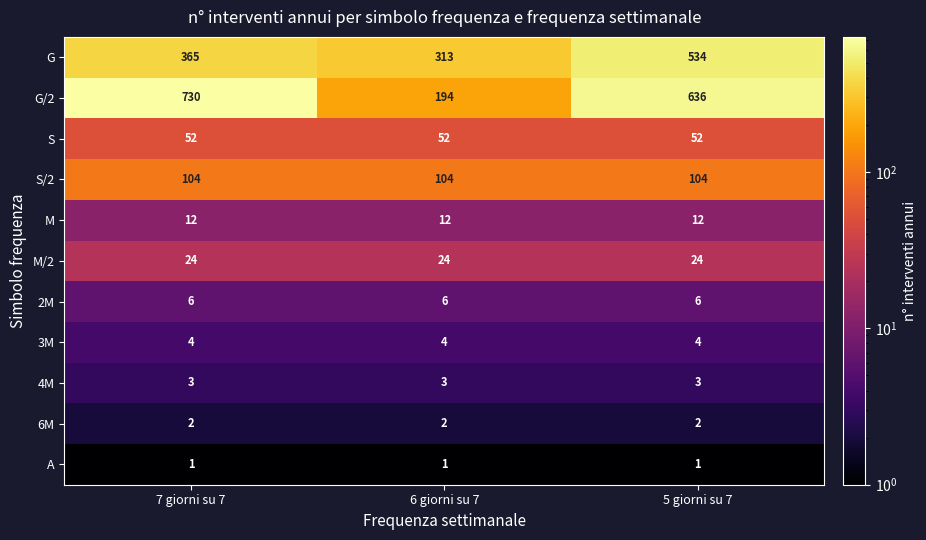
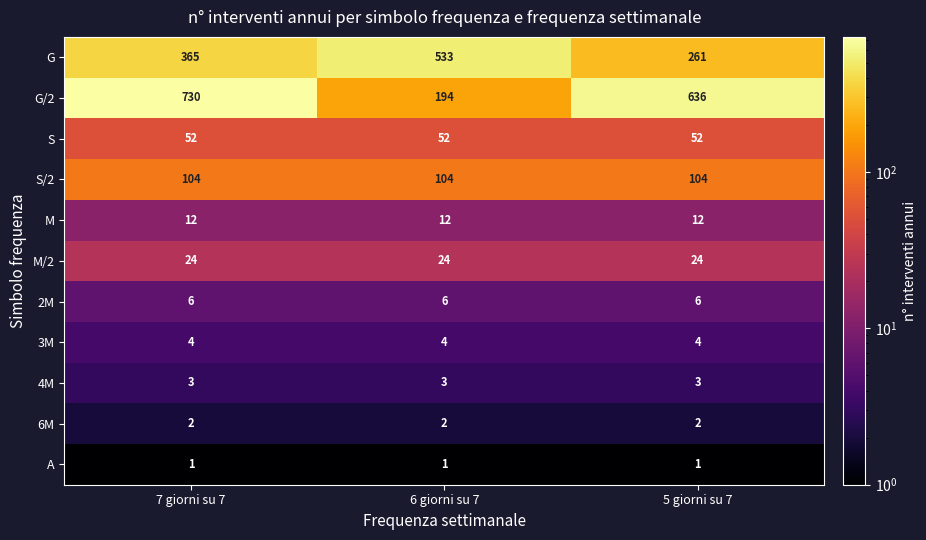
  {
    "G": {
      "7 giorni su 7": 365,
-     "6 giorni su 7": 313,
-     "5 giorni su 7": 534
+     "6 giorni su 7": 533,
+     "5 giorni su 7": 261
    },
    "G/2": {
      "7 giorni su 7": 730,
      "6 giorni su 7": 194,
      "5 giorni su 7": 636
    },
    "S": {
      "7 giorni su 7": 52,
      "6 giorni su 7": 52,
      "5 giorni su 7": 52
    },
    "S/2": {
      "7 giorni su 7": 104,
      "6 giorni su 7": 104,
      "5 giorni su 7": 104
    },
    "M": {
      "7 giorni su 7": 12,
      "6 giorni su 7": 12,
      "5 giorni su 7": 12
    },
    "M/2": {
      "7 giorni su 7": 24,
      "6 giorni su 7": 24,
      "5 giorni su 7": 24
    },
    "2M": {
      "7 giorni su 7": 6,
      "6 giorni su 7": 6,
      "5 giorni su 7": 6
    },
    "3M": {
      "7 giorni su 7": 4,
      "6 giorni su 7": 4,
      "5 giorni su 7": 4
    },
    "4M": {
      "7 giorni su 7": 3,
      "6 giorni su 7": 3,
      "5 giorni su 7": 3
    },
    "6M": {
      "7 giorni su 7": 2,
      "6 giorni su 7": 2,
      "5 giorni su 7": 2
    },
    "A": {
      "7 giorni su 7": 1,
      "6 giorni su 7": 1,
      "5 giorni su 7": 1
    }
  }
